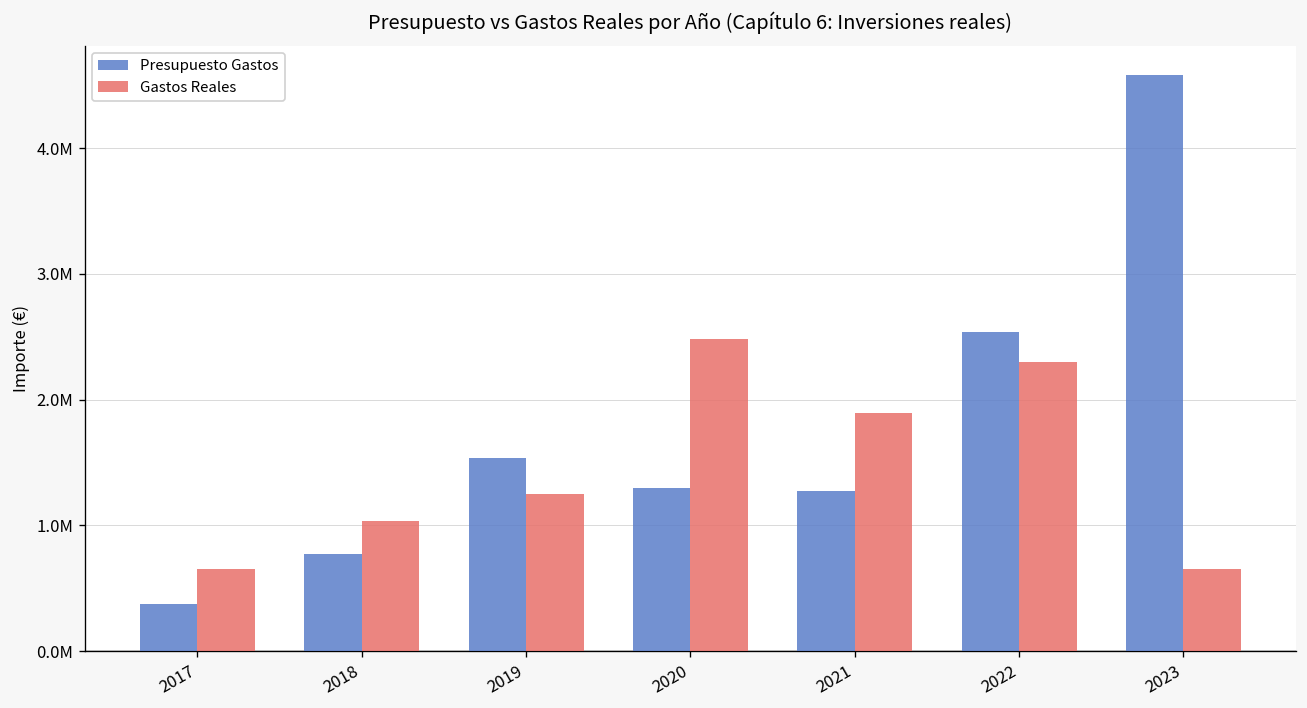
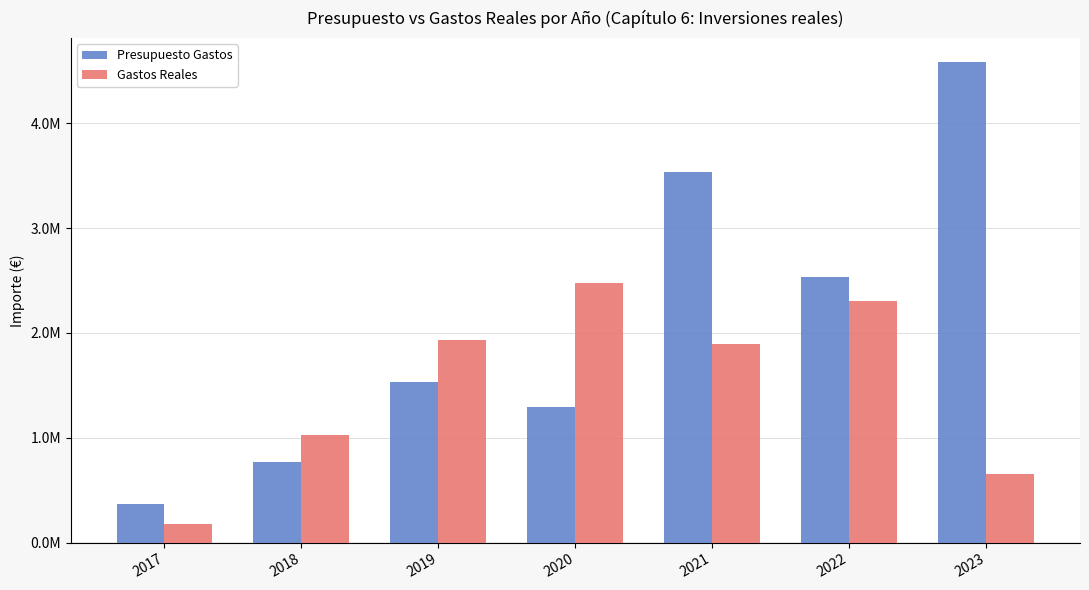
  {
    "Presupuesto Gastos": {
      "2017": 370000,
      "2018": 770000,
      "2019": 1530000,
      "2020": 1290000,
-     "2021": 1280000,
+     "2021": 3540000,
      "2022": 2540000,
      "2023": 4580000
    },
    "Gastos Reales": {
-     "2017": 650000,
+     "2017": 180000,
      "2018": 1030000,
-     "2019": 1250000,
+     "2019": 1930000,
      "2020": 2480000,
      "2021": 1890000,
      "2022": 2300000,
      "2023": 650000
    }
  }
